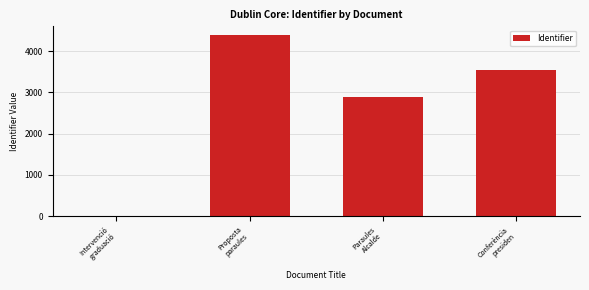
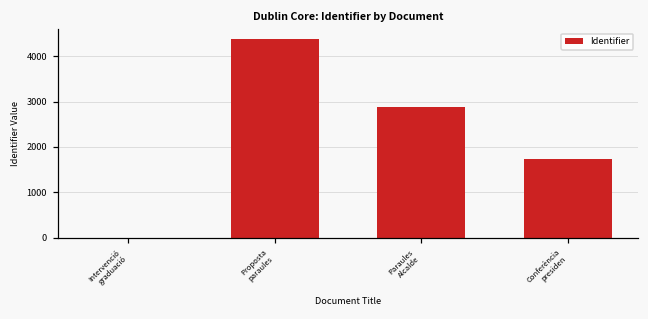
  {
    "Intervenció graduació": 0,
    "Proposta paraules": 4400,
    "Paraules Alcalde": 2900,
-   "Conferència presiden": 3500
+   "Conferència presiden": 1700
  }
